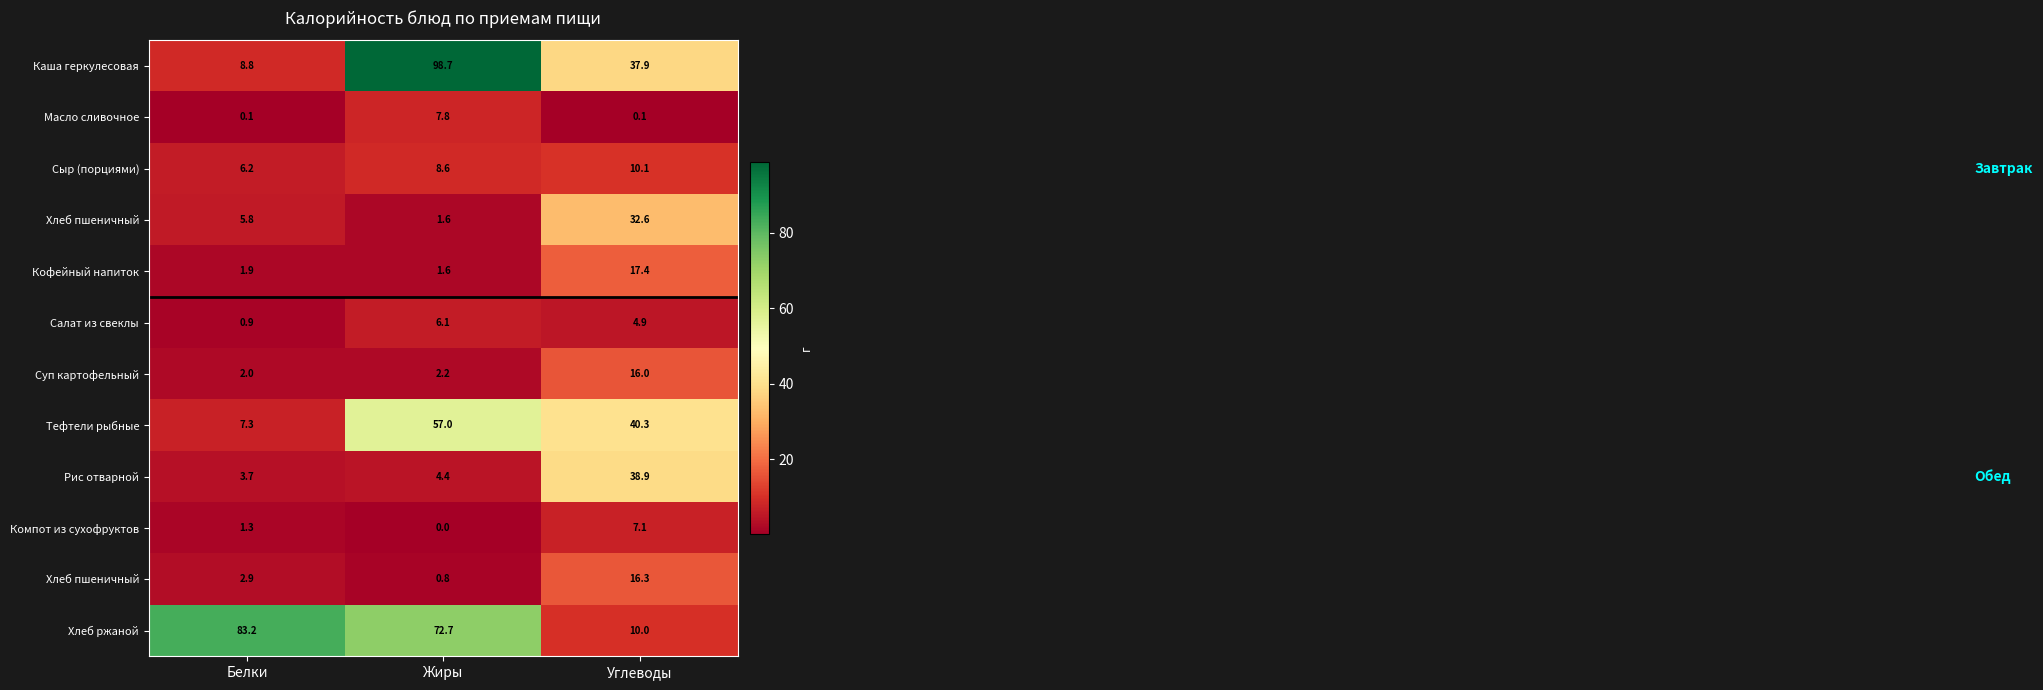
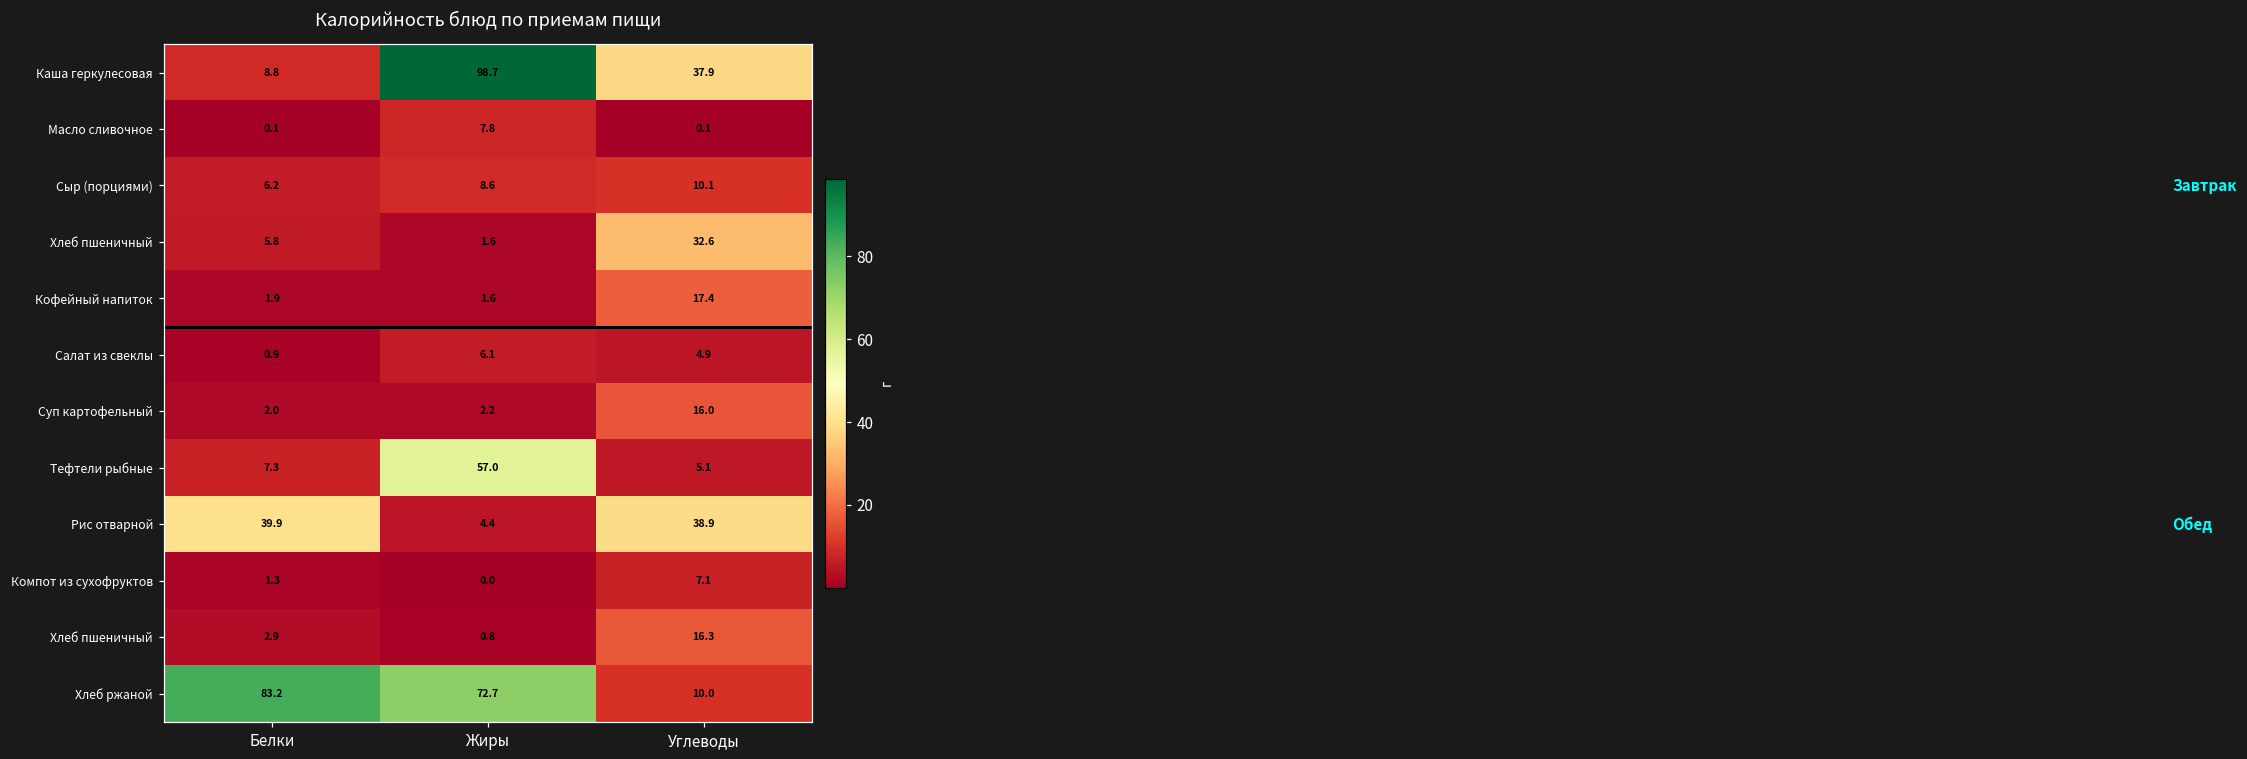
  {
    "Каша геркулесовая": {
      "Белки": 8.8,
      "Жиры": 98.7,
      "Углеводы": 37.9
    },
    "Масло сливочное": {
      "Белки": 0.1,
      "Жиры": 7.8,
      "Углеводы": 0.1
    },
    "Сыр (порциями)": {
      "Белки": 6.2,
      "Жиры": 8.6,
      "Углеводы": 10.1
    },
    "Кофейный напиток": {
      "Белки": 1.9,
      "Жиры": 1.6,
      "Углеводы": 17.4
    },
    "Салат из свеклы": {
      "Белки": 0.9,
      "Жиры": 6.1,
      "Углеводы": 4.9
    },
    "Суп картофельный": {
      "Белки": 2.0,
      "Жиры": 2.2,
      "Углеводы": 16.0
    },
    "Тефтели рыбные": {
      "Белки": 7.3,
      "Жиры": 57.0,
-     "Углеводы": 40.3
+     "Углеводы": 5.1
    },
    "Рис отварной": {
-     "Белки": 3.7,
+     "Белки": 39.9,
      "Жиры": 4.4,
      "Углеводы": 38.9
    },
    "Компот из сухофруктов": {
      "Белки": 1.3,
      "Жиры": 0.0,
      "Углеводы": 7.1
    },
    "Хлеб ржаной": {
      "Белки": 83.2,
      "Жиры": 72.7,
      "Углеводы": 10.0
    }
  }
